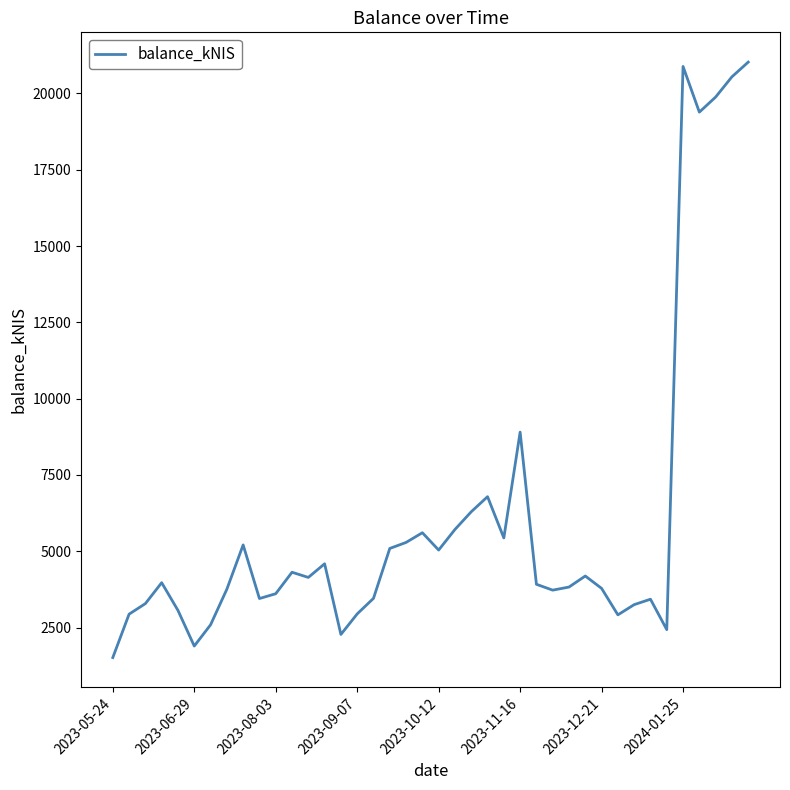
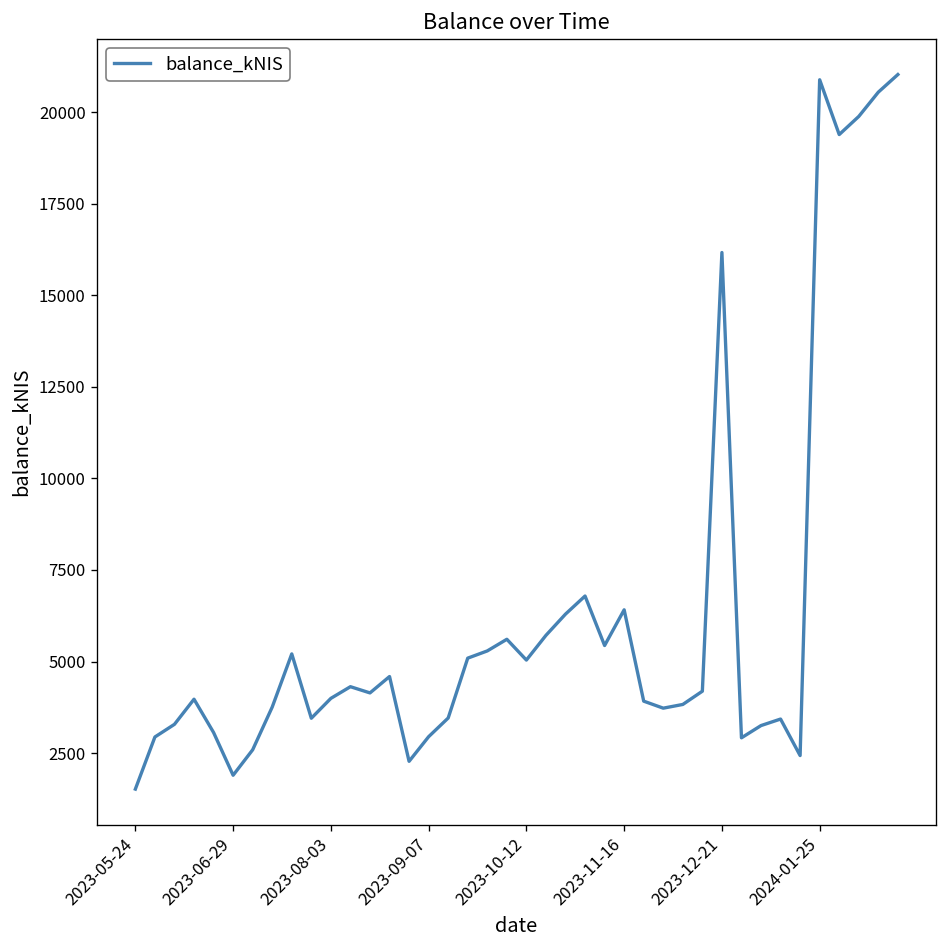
  {
    "2023-05-24": 1500,
    "2023-06-29": 1900,
-   "2023-08-03": 3600,
+   "2023-08-03": 4000,
    "2023-09-07": 2900,
    "2023-10-12": 5000,
-   "2023-11-16": 8900,
-   "2023-12-21": 3800,
+   "2023-11-16": 6400,
+   "2023-12-21": 16200,
    "2024-01-25": 20900
  }
